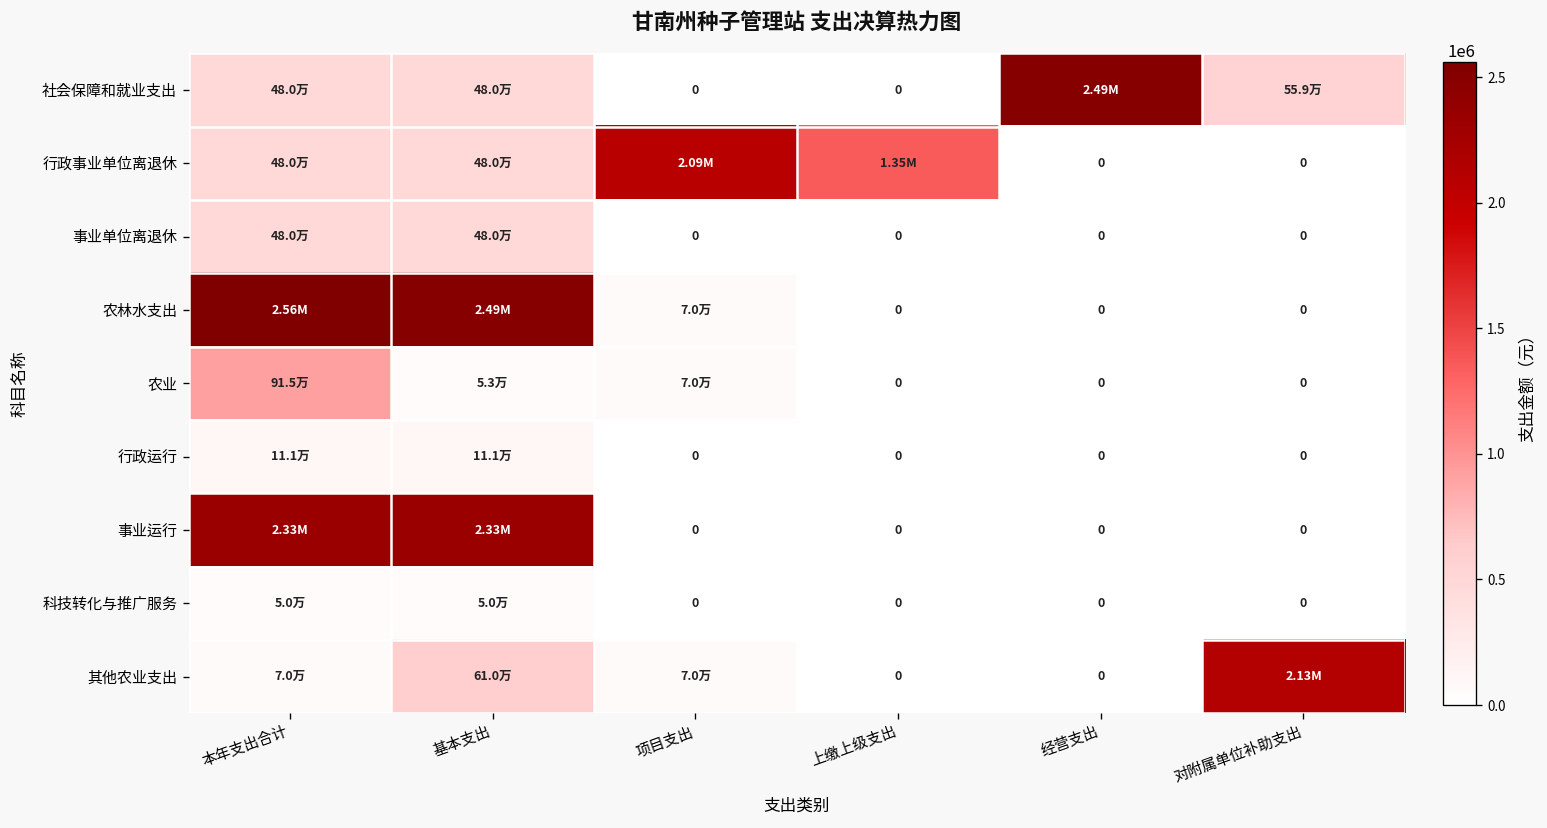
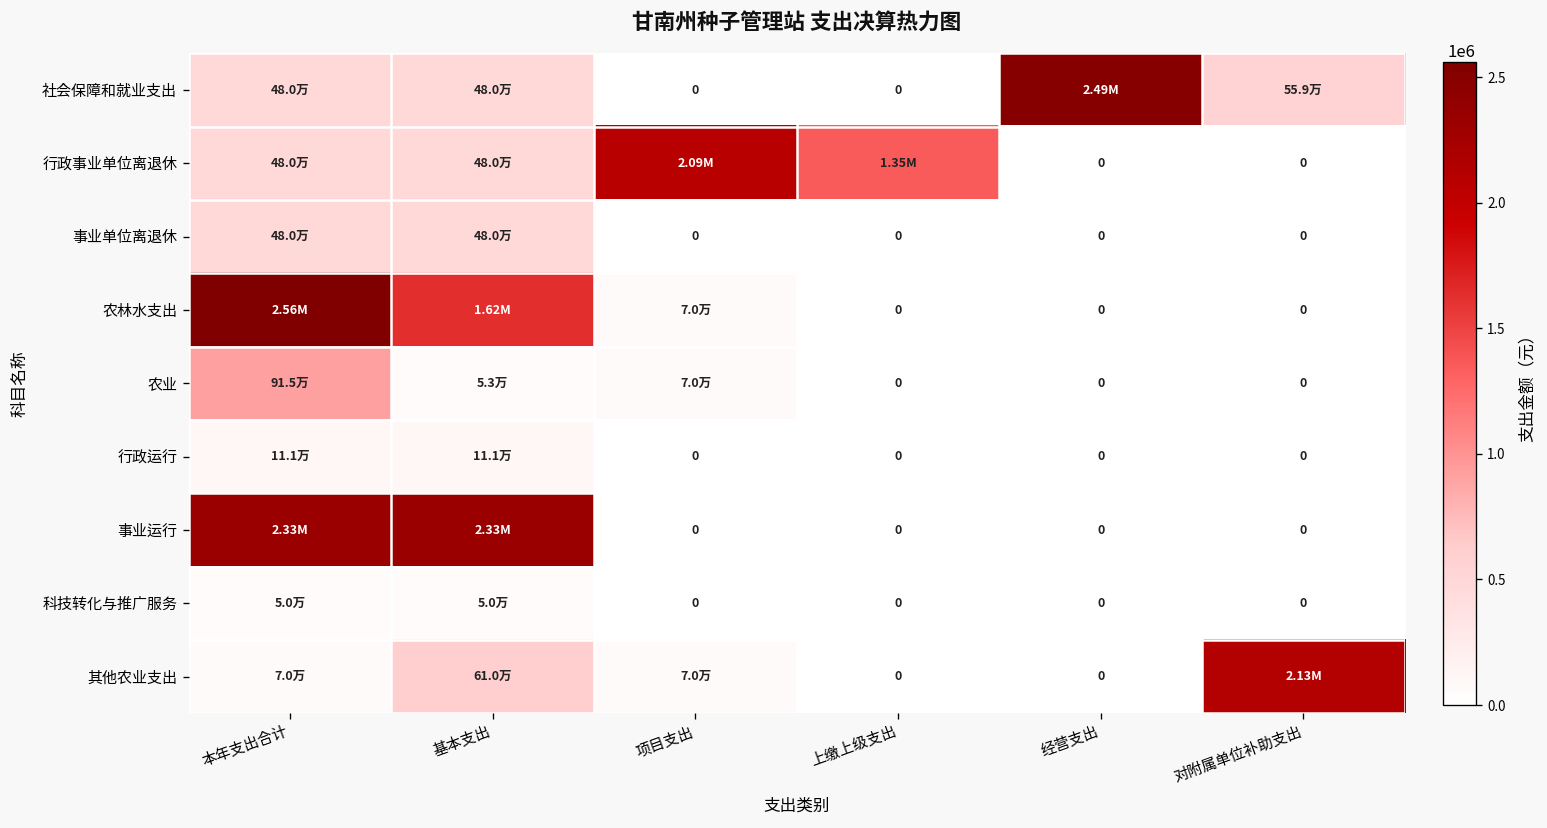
  {
    "社会保障和就业支出": {
      "本年支出合计": "48.0万",
      "基本支出": "48.0万",
      "项目支出": "0",
      "上缴上级支出": "0",
      "经营支出": "2.49M",
      "对附属单位补助支出": "55.9万"
    },
    "行政事业单位离退休": {
      "本年支出合计": "48.0万",
      "基本支出": "48.0万",
      "项目支出": "2.09M",
      "上缴上级支出": "1.35M",
      "经营支出": "0",
      "对附属单位补助支出": "0"
    },
    "事业单位离退休": {
      "本年支出合计": "48.0万",
      "基本支出": "48.0万",
      "项目支出": "0",
      "上缴上级支出": "0",
      "经营支出": "0",
      "对附属单位补助支出": "0"
    },
    "农林水支出": {
      "本年支出合计": "2.56M",
-     "基本支出": "2.49M",
+     "基本支出": "1.62M",
      "项目支出": "7.0万",
      "上缴上级支出": "0",
      "经营支出": "0",
      "对附属单位补助支出": "0"
    },
    "农业": {
      "本年支出合计": "91.5万",
      "基本支出": "5.3万",
      "项目支出": "7.0万",
      "上缴上级支出": "0",
      "经营支出": "0",
      "对附属单位补助支出": "0"
    },
    "行政运行": {
      "本年支出合计": "11.1万",
      "基本支出": "11.1万",
      "项目支出": "0",
      "上缴上级支出": "0",
      "经营支出": "0",
      "对附属单位补助支出": "0"
    },
    "事业运行": {
      "本年支出合计": "2.33M",
      "基本支出": "2.33M",
      "项目支出": "0",
      "上缴上级支出": "0",
      "经营支出": "0",
      "对附属单位补助支出": "0"
    },
    "科技转化与推广服务": {
      "本年支出合计": "5.0万",
      "基本支出": "5.0万",
      "项目支出": "0",
      "上缴上级支出": "0",
      "经营支出": "0",
      "对附属单位补助支出": "0"
    },
    "其他农业支出": {
      "本年支出合计": "7.0万",
      "基本支出": "61.0万",
      "项目支出": "7.0万",
      "上缴上级支出": "0",
      "经营支出": "0",
      "对附属单位补助支出": "2.13M"
    }
  }
